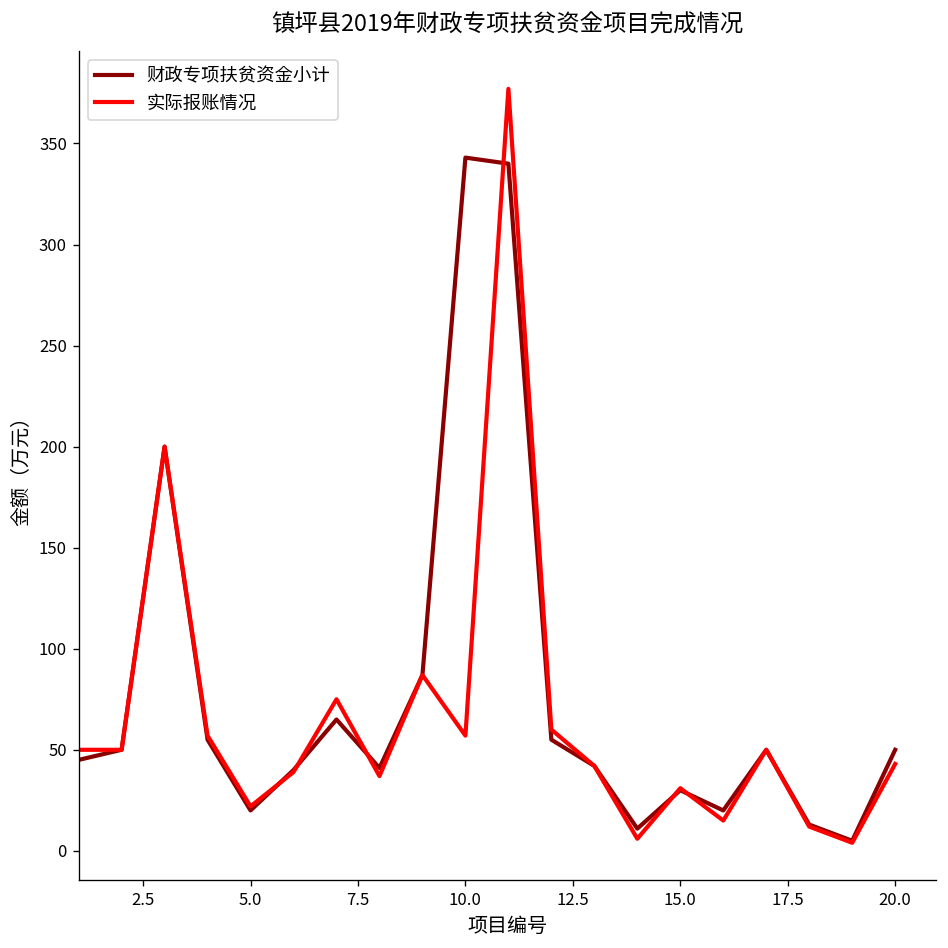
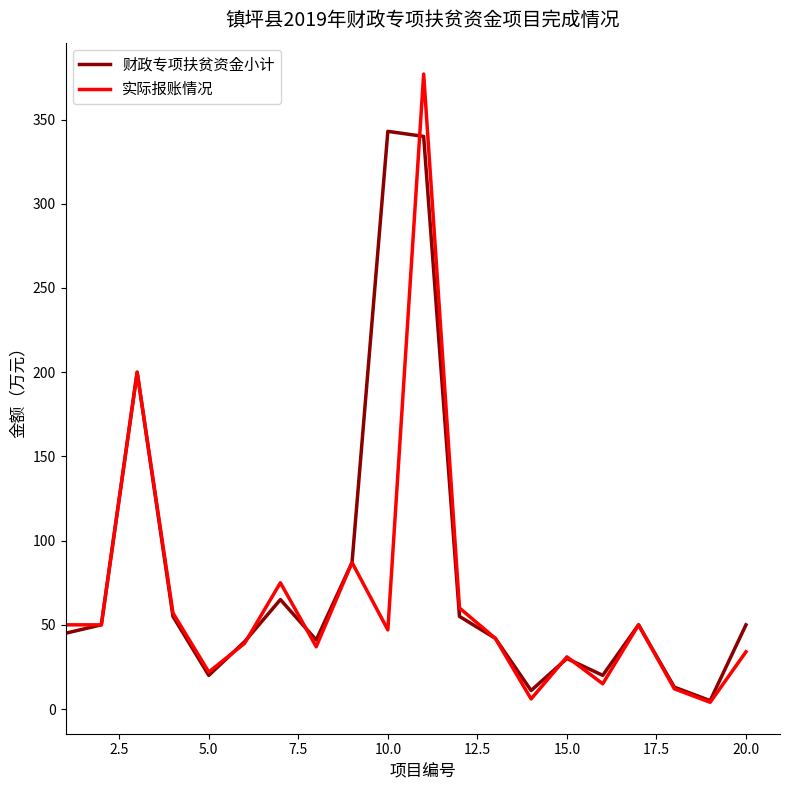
  {
    "财政专项扶贫资金小计": {
      "5.0": 20,
      "10.0": 343,
      "20.0": 50
    },
    "实际报账情况": {
      "5.0": 22,
-     "10.0": 57,
-     "20.0": 43
+     "10.0": 47,
+     "20.0": 34
    }
  }
